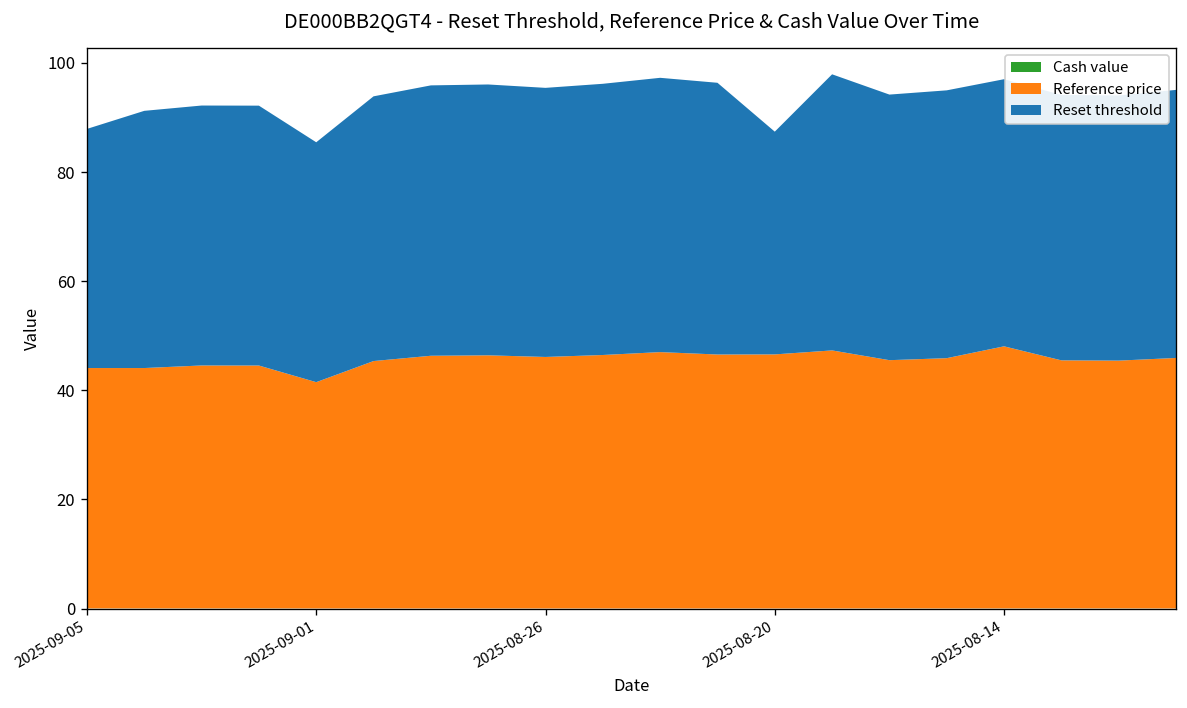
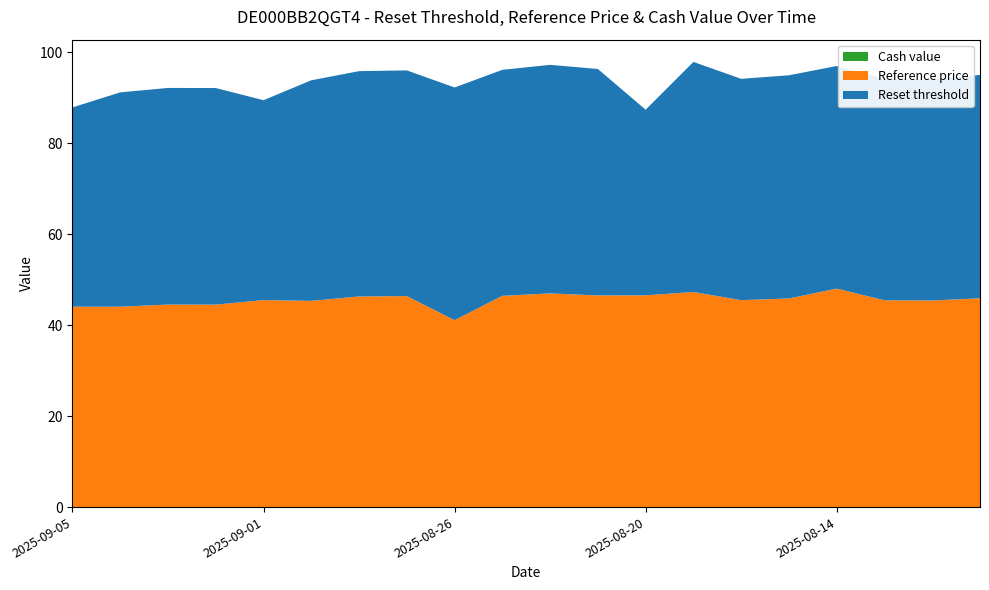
  {
    "Reference price": {
-     "2025-09-01": 41,
-     "2025-08-26": 46
+     "2025-09-01": 46,
+     "2025-08-26": 41
    },
    "Reset threshold": {
      "2025-09-05": 44,
      "2025-09-01": 44,
-     "2025-08-26": 49,
+     "2025-08-26": 51,
      "2025-08-20": 41,
      "2025-08-14": 49
    }
  }
